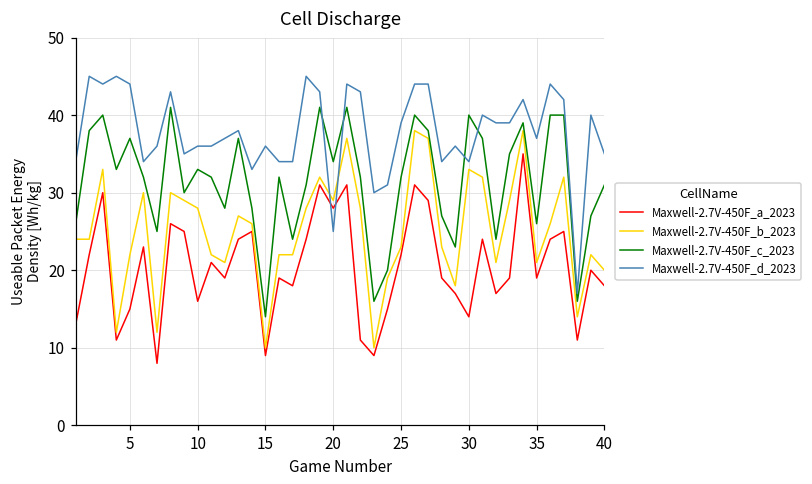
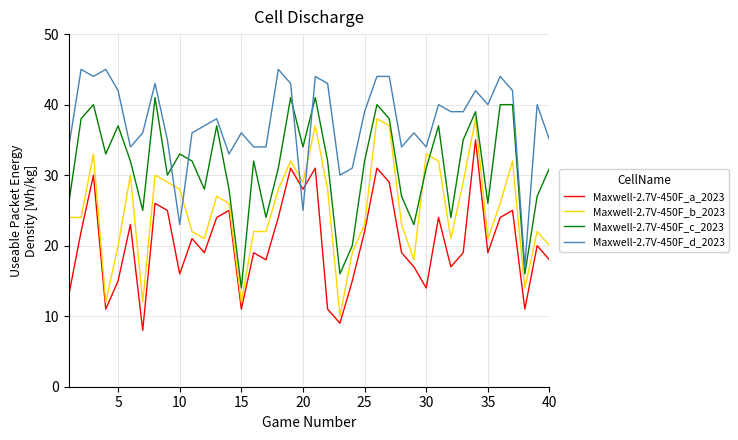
  {
    "Maxwell-2.7V-450F_a_2023": {
      "5": 15,
      "10": 16,
-     "15": 9,
+     "15": 11,
      "20": 28,
      "25": 22,
      "30": 14,
      "35": 19,
      "40": 18
    },
    "Maxwell-2.7V-450F_b_2023": {
-     "5": 22,
+     "5": 20,
      "10": 28,
-     "15": 10,
+     "15": 12,
      "20": 29,
      "25": 23,
      "30": 33,
      "35": 21,
      "40": 20
    },
    "Maxwell-2.7V-450F_c_2023": {
      "5": 37,
      "10": 33,
      "15": 14,
      "20": 34,
      "25": 32,
-     "30": 40,
+     "30": 31,
      "35": 26,
      "40": 31
    },
    "Maxwell-2.7V-450F_d_2023": {
-     "5": 44,
-     "10": 36,
+     "5": 42,
+     "10": 23,
      "15": 36,
      "20": 25,
      "25": 39,
      "30": 34,
-     "35": 37,
+     "35": 40,
      "40": 35
    }
  }
